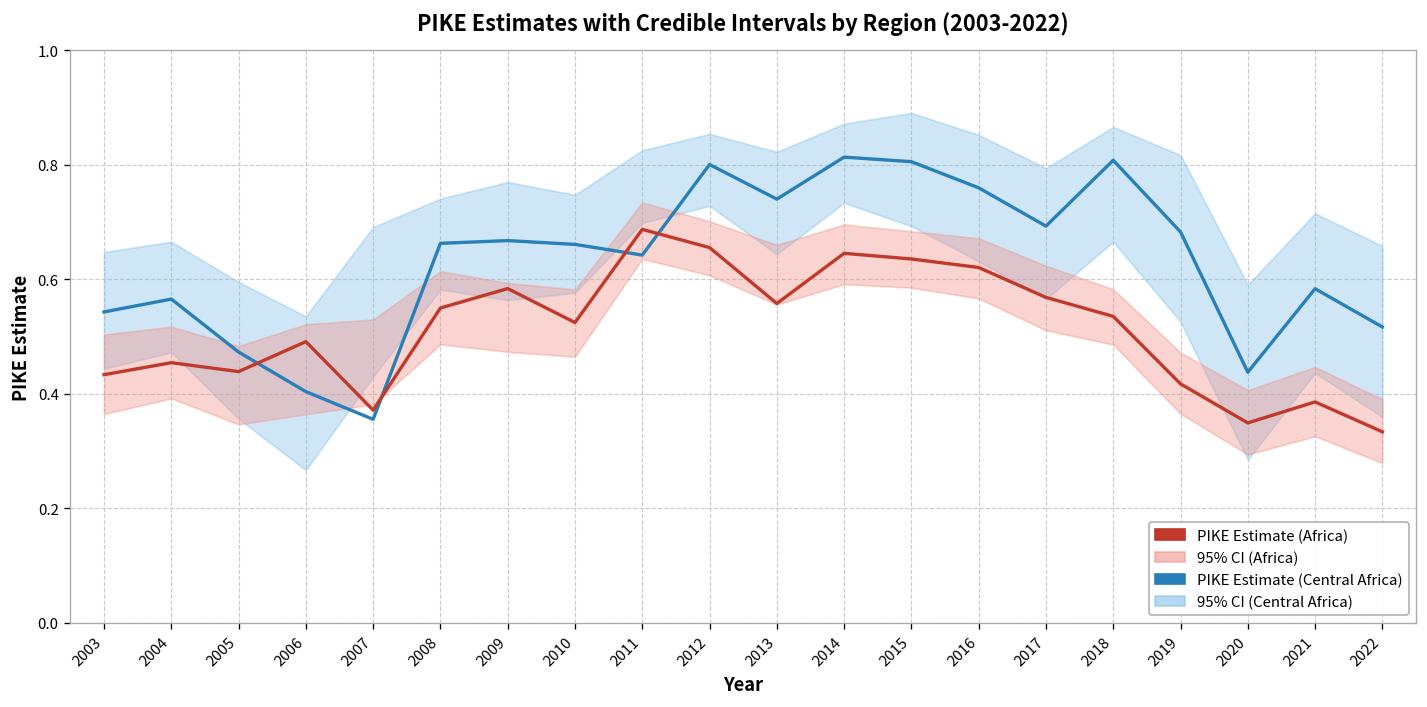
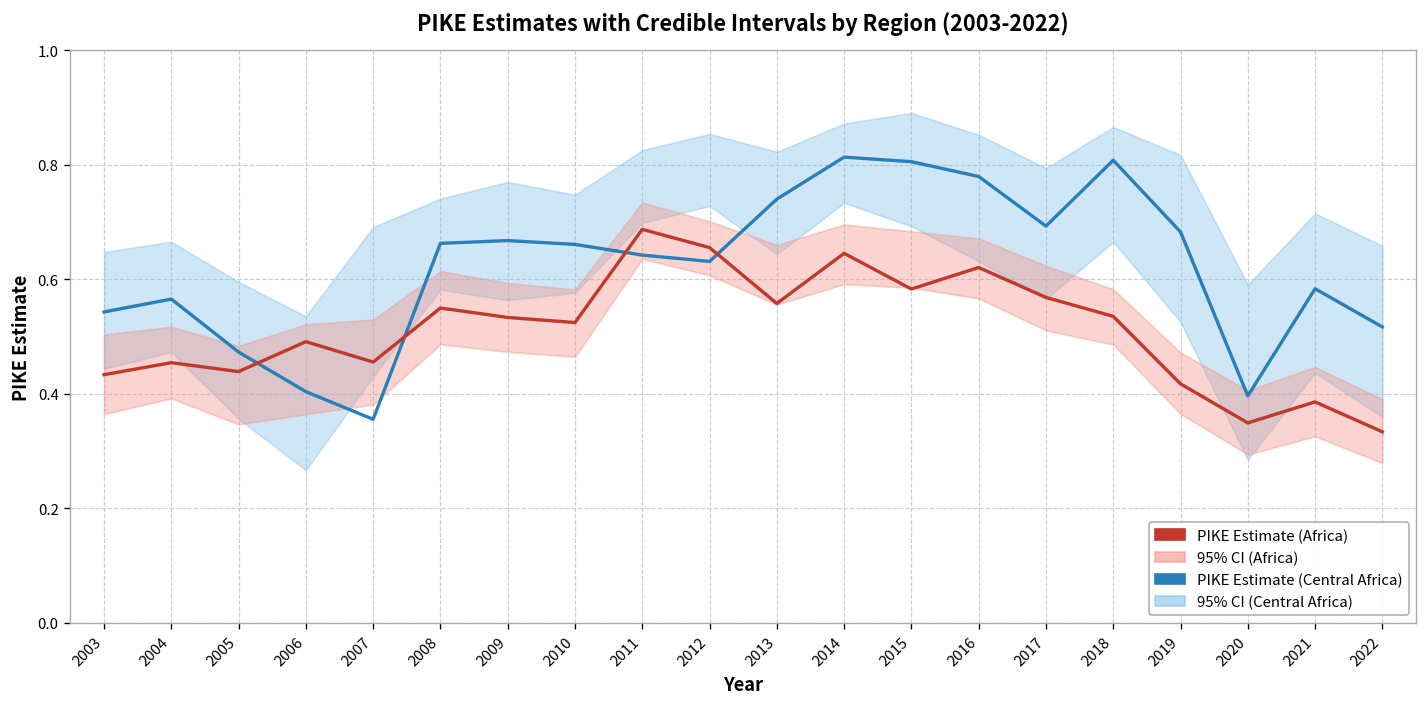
  {
    "PIKE Estimate (Central Africa)": {
      "2003": 0.54,
      "2004": 0.57,
      "2005": 0.47,
      "2006": 0.40,
      "2007": 0.36,
      "2008": 0.66,
      "2009": 0.67,
      "2010": 0.66,
      "2011": 0.64,
-     "2012": 0.80,
+     "2012": 0.63,
      "2013": 0.74,
      "2014": 0.81,
      "2015": 0.81,
-     "2016": 0.76,
+     "2016": 0.78,
      "2017": 0.69,
      "2018": 0.81,
      "2019": 0.68,
-     "2020": 0.44,
+     "2020": 0.40,
      "2021": 0.58,
      "2022": 0.52
    },
    "PIKE Estimate (Africa)": {
      "2003": 0.43,
      "2004": 0.45,
      "2005": 0.44,
      "2006": 0.49,
-     "2007": 0.37,
+     "2007": 0.46,
      "2008": 0.55,
-     "2009": 0.58,
+     "2009": 0.53,
      "2010": 0.52,
      "2011": 0.69,
      "2012": 0.66,
      "2013": 0.56,
      "2014": 0.65,
-     "2015": 0.64,
+     "2015": 0.58,
      "2016": 0.62,
      "2017": 0.57,
      "2018": 0.54,
      "2019": 0.42,
      "2020": 0.35,
      "2021": 0.39,
      "2022": 0.33
    }
  }
